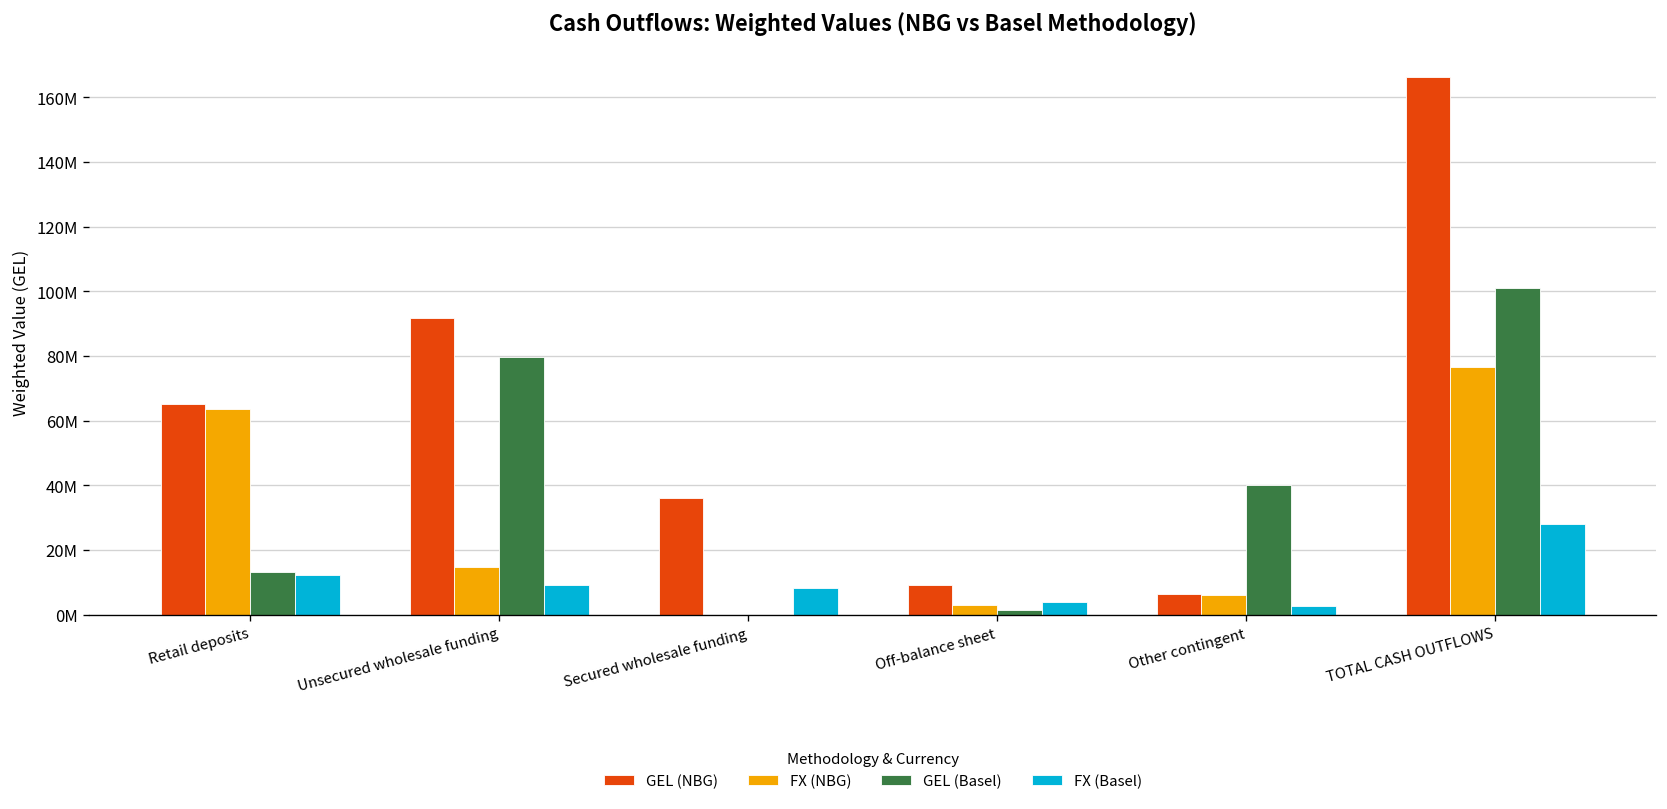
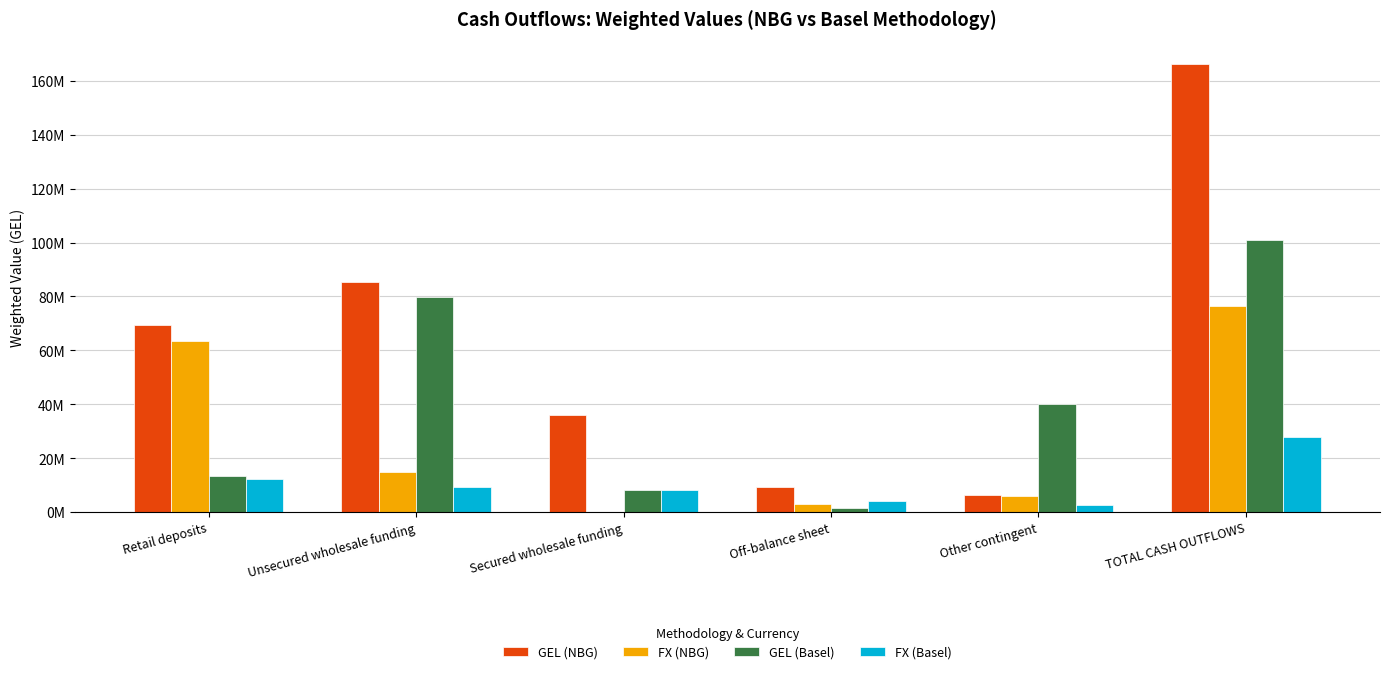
  {
    "GEL (NBG)": {
-     "Retail deposits": 65000000,
-     "Unsecured wholesale funding": 92000000,
+     "Retail deposits": 69000000,
+     "Unsecured wholesale funding": 85000000,
      "Secured wholesale funding": 36000000,
      "Off-balance sheet": 9000000,
      "Other contingent": 6000000,
      "TOTAL CASH OUTFLOWS": 166000000
    },
    "FX (NBG)": {
      "Retail deposits": 63000000,
      "Unsecured wholesale funding": 15000000,
      "Secured wholesale funding": 0,
      "Off-balance sheet": 3000000,
      "Other contingent": 6000000,
      "TOTAL CASH OUTFLOWS": 77000000
    },
    "GEL (Basel)": {
      "Retail deposits": 13000000,
      "Unsecured wholesale funding": 80000000,
-     "Secured wholesale funding": 0,
+     "Secured wholesale funding": 8000000,
      "Off-balance sheet": 2000000,
      "Other contingent": 40000000,
      "TOTAL CASH OUTFLOWS": 101000000
    },
    "FX (Basel)": {
      "Retail deposits": 12000000,
      "Unsecured wholesale funding": 9000000,
      "Secured wholesale funding": 8000000,
      "Off-balance sheet": 4000000,
      "Other contingent": 3000000,
      "TOTAL CASH OUTFLOWS": 28000000
    }
  }
